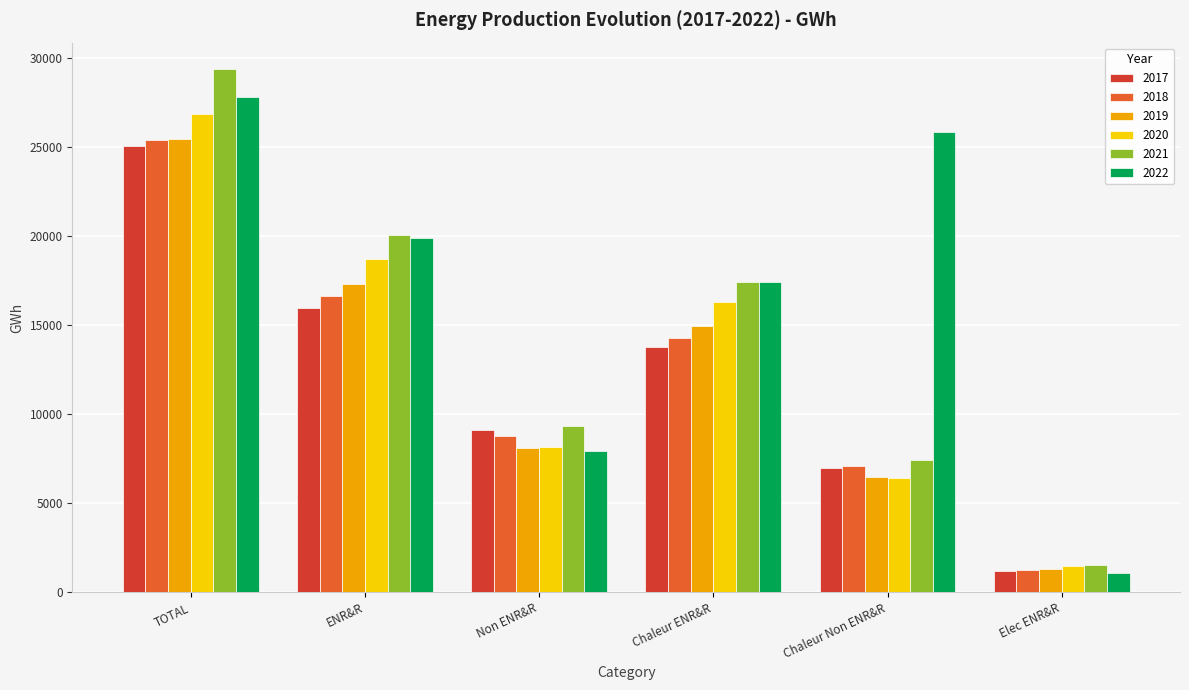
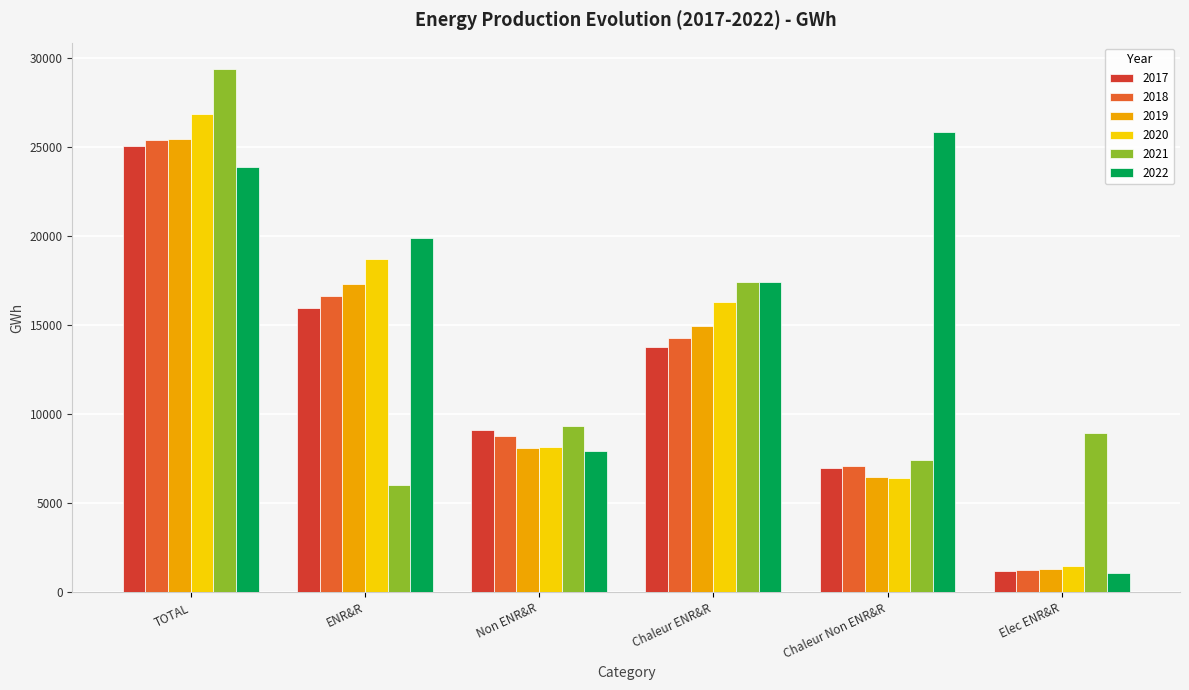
  {
    "2021": {
      "TOTAL": 29400,
-     "ENR&R": 20100,
+     "ENR&R": 6000,
      "Non ENR&R": 9300,
      "Chaleur ENR&R": 17400,
      "Chaleur Non ENR&R": 7400,
-     "Elec ENR&R": 1600
+     "Elec ENR&R": 8900
    },
    "2022": {
-     "TOTAL": 27800,
+     "TOTAL": 23900,
      "ENR&R": 19900,
      "Non ENR&R": 7900,
      "Chaleur ENR&R": 17400,
      "Chaleur Non ENR&R": 25900,
      "Elec ENR&R": 1100
    }
  }
